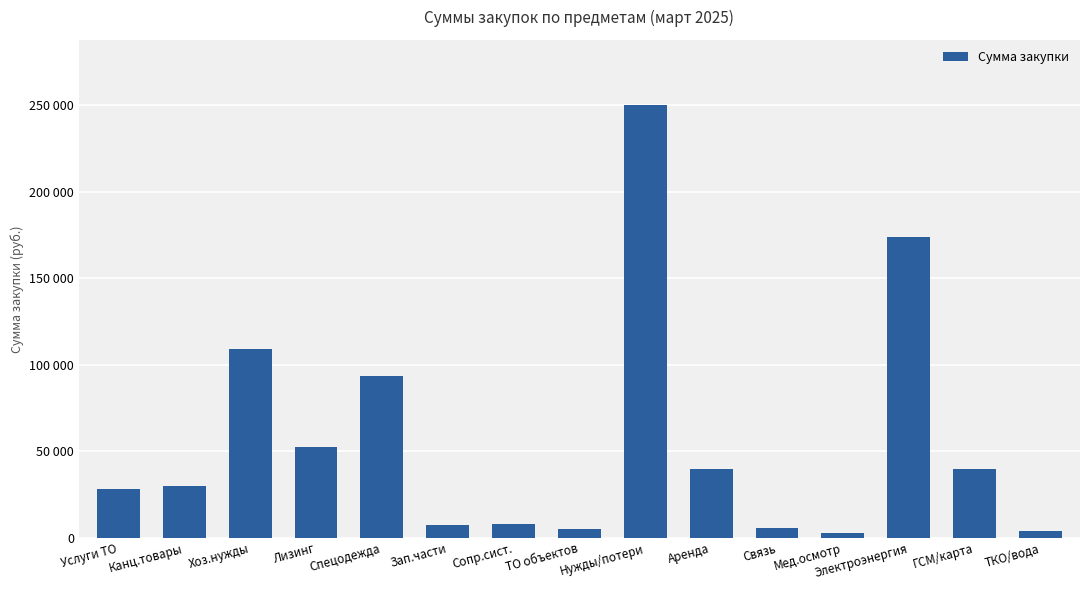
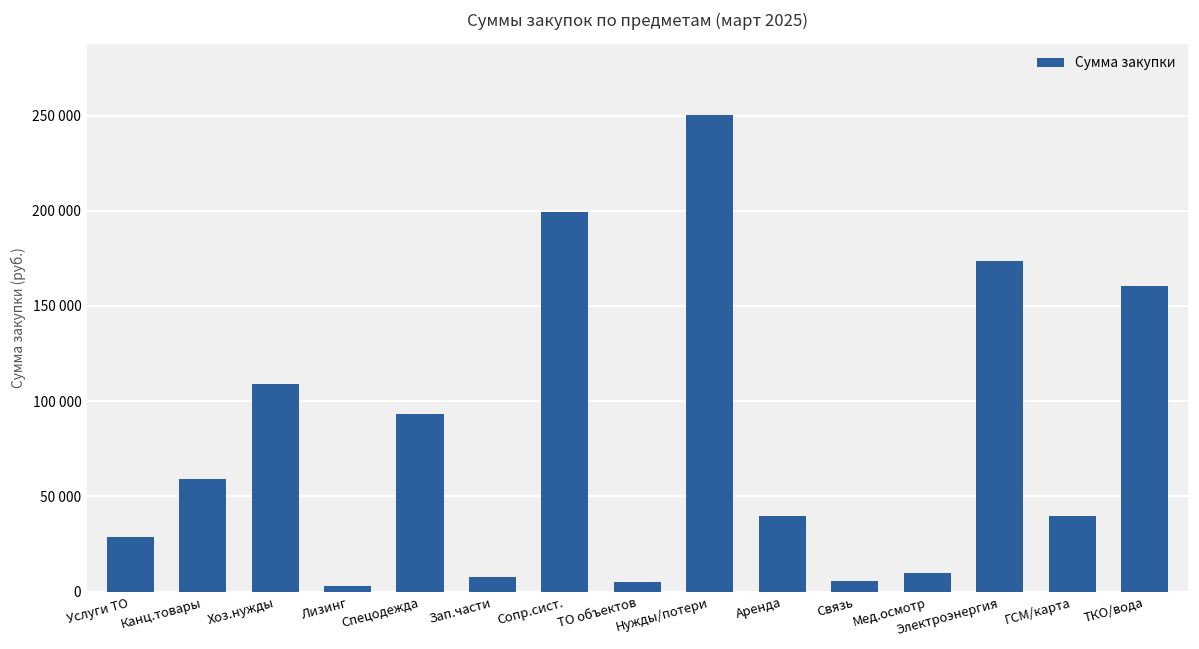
  {
    "Услуги ТО": 28000,
-   "Канц.товары": 30000,
+   "Канц.товары": 59000,
    "Хоз.нужды": 109000,
-   "Лизинг": 52000,
+   "Лизинг": 3000,
    "Спецодежда": 93000,
    "Зап.части": 8000,
-   "Сопр.сист.": 8000,
+   "Сопр.сист.": 199000,
    "ТО объектов": 5000,
    "Нужды/потери": 250000,
    "Аренда": 40000,
    "Связь": 6000,
-   "Мед.осмотр": 3000,
+   "Мед.осмотр": 10000,
    "Электроэнергия": 174000,
    "ГСМ/карта": 40000,
-   "ТКО/вода": 4000
+   "ТКО/вода": 160000
  }
